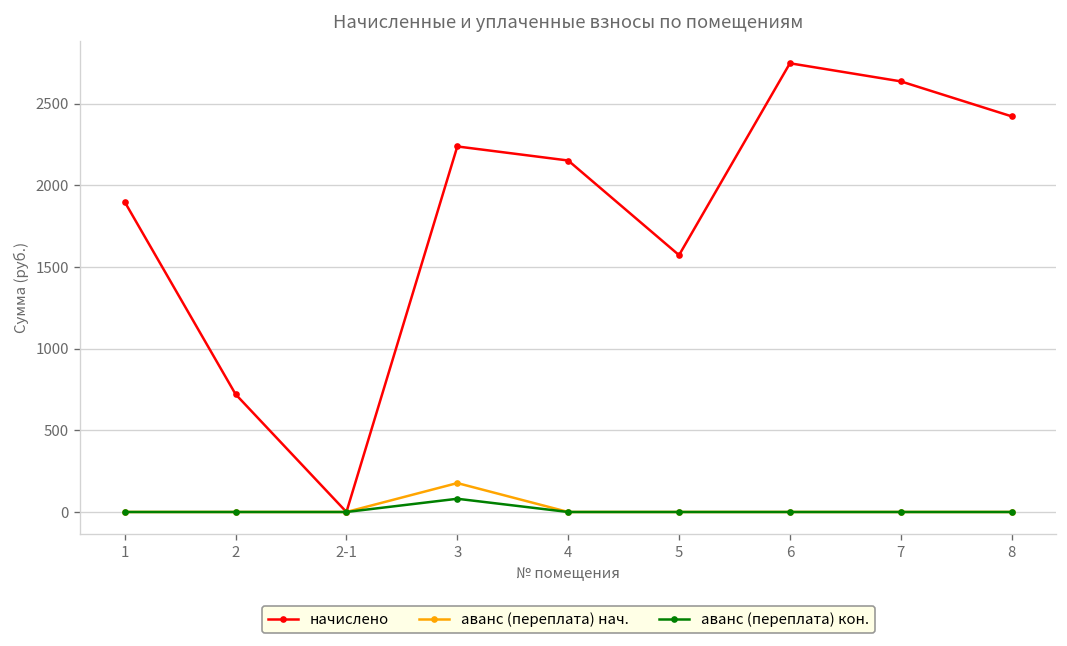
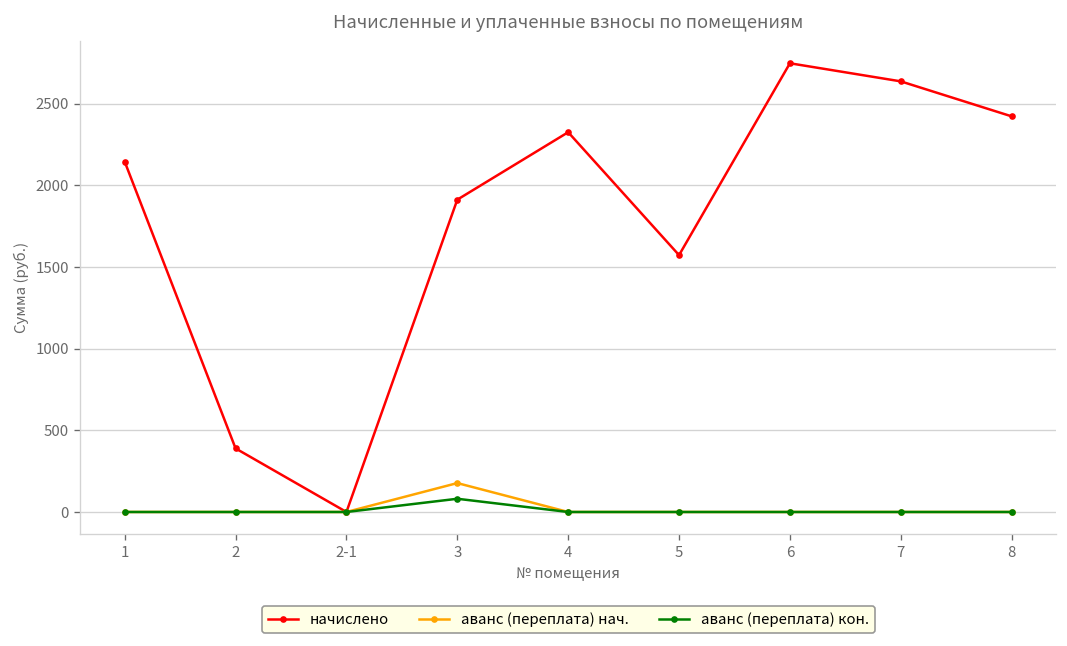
  {
    "начислено": {
-     "1": 1900,
-     "2": 720,
-     "3": 2240,
-     "4": 2150,
+     "1": 2150,
+     "2": 390,
+     "3": 1910,
+     "4": 2330,
      "5": 1570,
      "6": 2750,
      "7": 2640,
      "8": 2420
    },
    "аванс (переплата) нач.": {
      "3": 180
    },
    "аванс (переплата) кон.": {
      "3": 80
    }
  }
